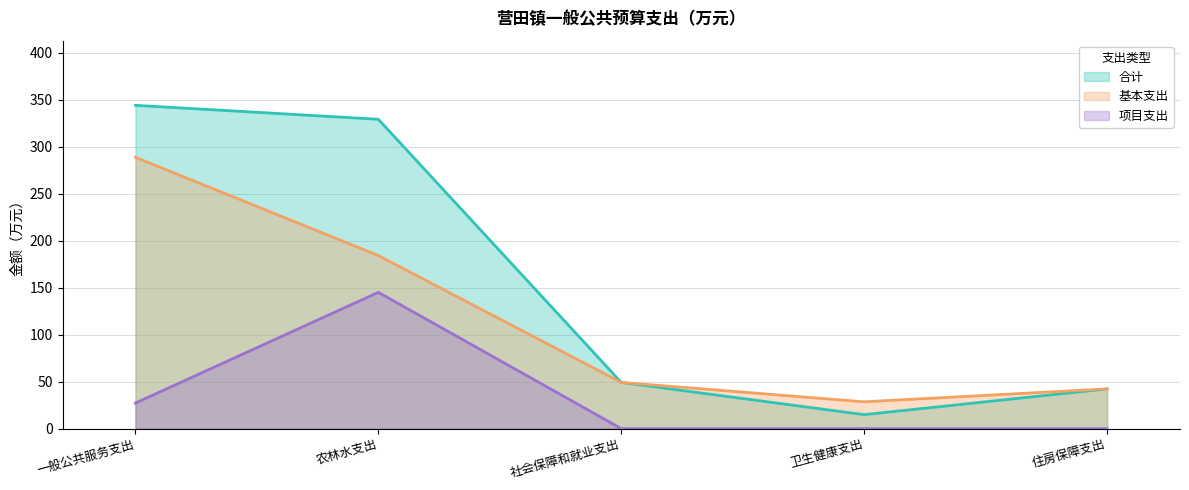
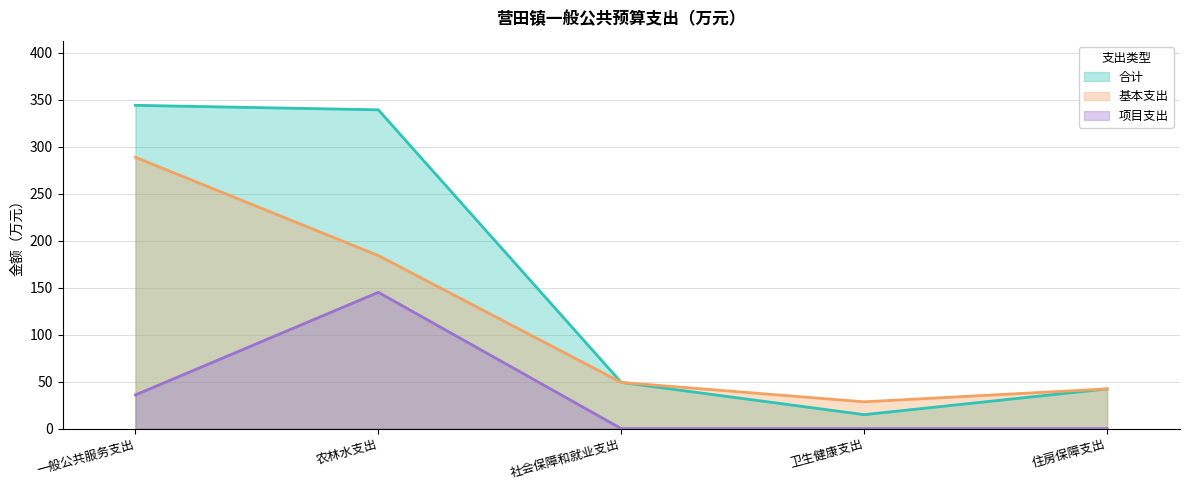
  {
    "合计": {
      "一般公共服务支出": 340,
-     "农林水支出": 330,
+     "农林水支出": 340,
      "卫生健康支出": 10
    },
    "基本支出": {
      "一般公共服务支出": 290,
      "农林水支出": 180,
      "卫生健康支出": 30
    },
    "项目支出": {
-     "一般公共服务支出": 30,
+     "一般公共服务支出": 40,
      "农林水支出": 150,
      "社会保障和就业支出": 0,
      "卫生健康支出": 0,
      "住房保障支出": 0
    }
  }
